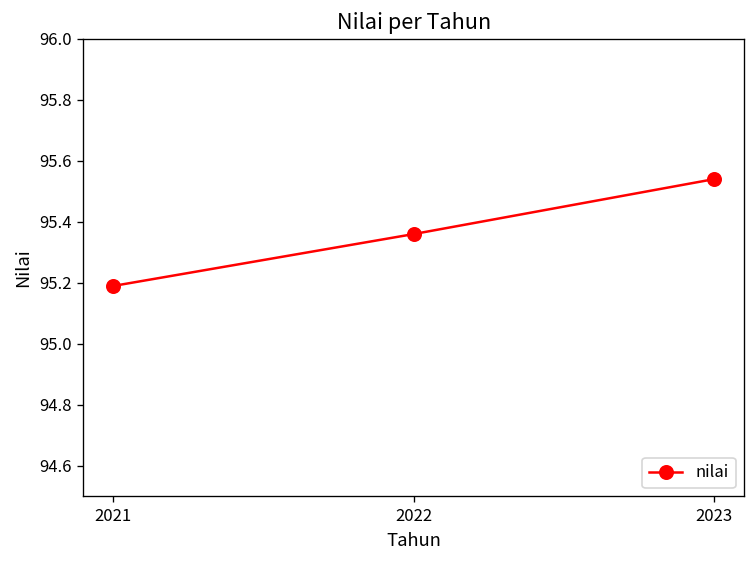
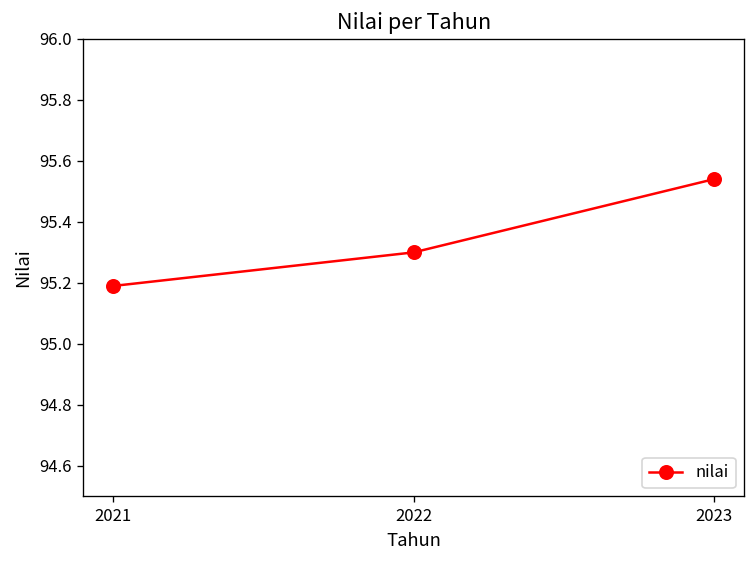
  {
    "2021": 95.19,
-   "2022": 95.36,
+   "2022": 95.30,
    "2023": 95.54
  }
